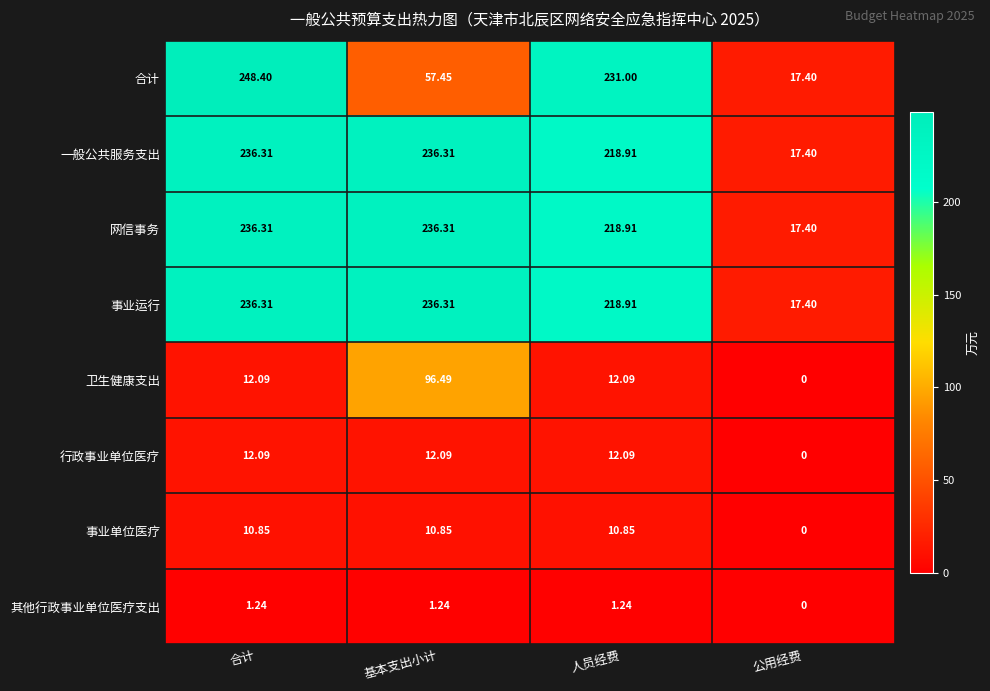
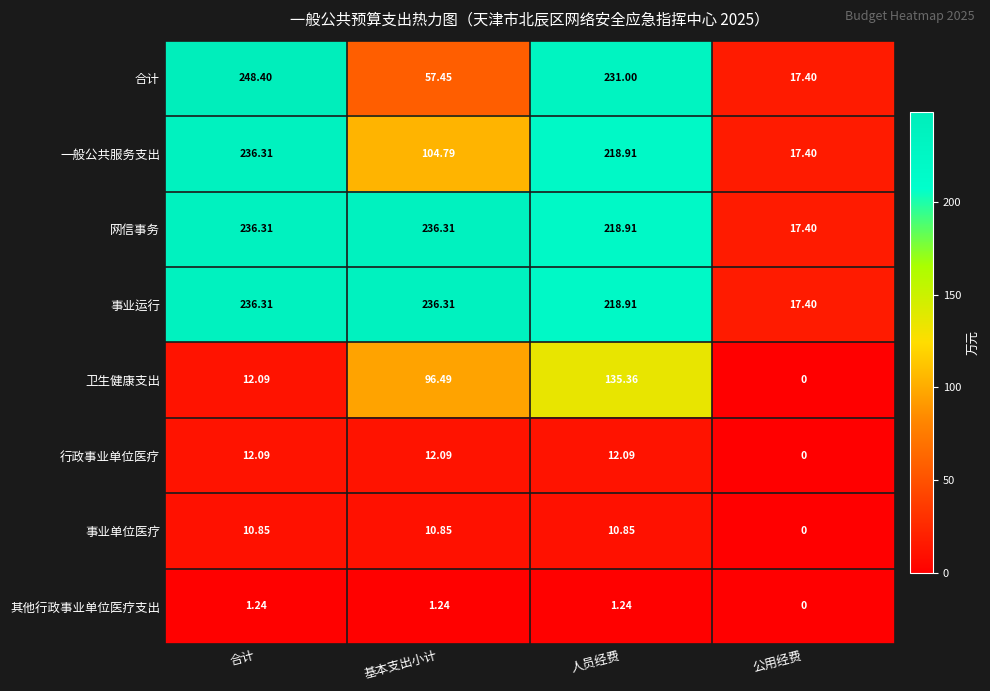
  {
    "合计": {
      "合计": 248.40,
      "基本支出小计": 57.45,
      "人员经费": 231.00,
      "公用经费": 17.40
    },
    "一般公共服务支出": {
      "合计": 236.31,
-     "基本支出小计": 236.31,
+     "基本支出小计": 104.79,
      "人员经费": 218.91,
      "公用经费": 17.40
    },
    "网信事务": {
      "合计": 236.31,
      "基本支出小计": 236.31,
      "人员经费": 218.91,
      "公用经费": 17.40
    },
    "事业运行": {
      "合计": 236.31,
      "基本支出小计": 236.31,
      "人员经费": 218.91,
      "公用经费": 17.40
    },
    "卫生健康支出": {
      "合计": 12.09,
      "基本支出小计": 96.49,
-     "人员经费": 12.09,
+     "人员经费": 135.36,
      "公用经费": 0
    },
    "行政事业单位医疗": {
      "合计": 12.09,
      "基本支出小计": 12.09,
      "人员经费": 12.09,
      "公用经费": 0
    },
    "事业单位医疗": {
      "合计": 10.85,
      "基本支出小计": 10.85,
      "人员经费": 10.85,
      "公用经费": 0
    },
    "其他行政事业单位医疗支出": {
      "合计": 1.24,
      "基本支出小计": 1.24,
      "人员经费": 1.24,
      "公用经费": 0
    }
  }
